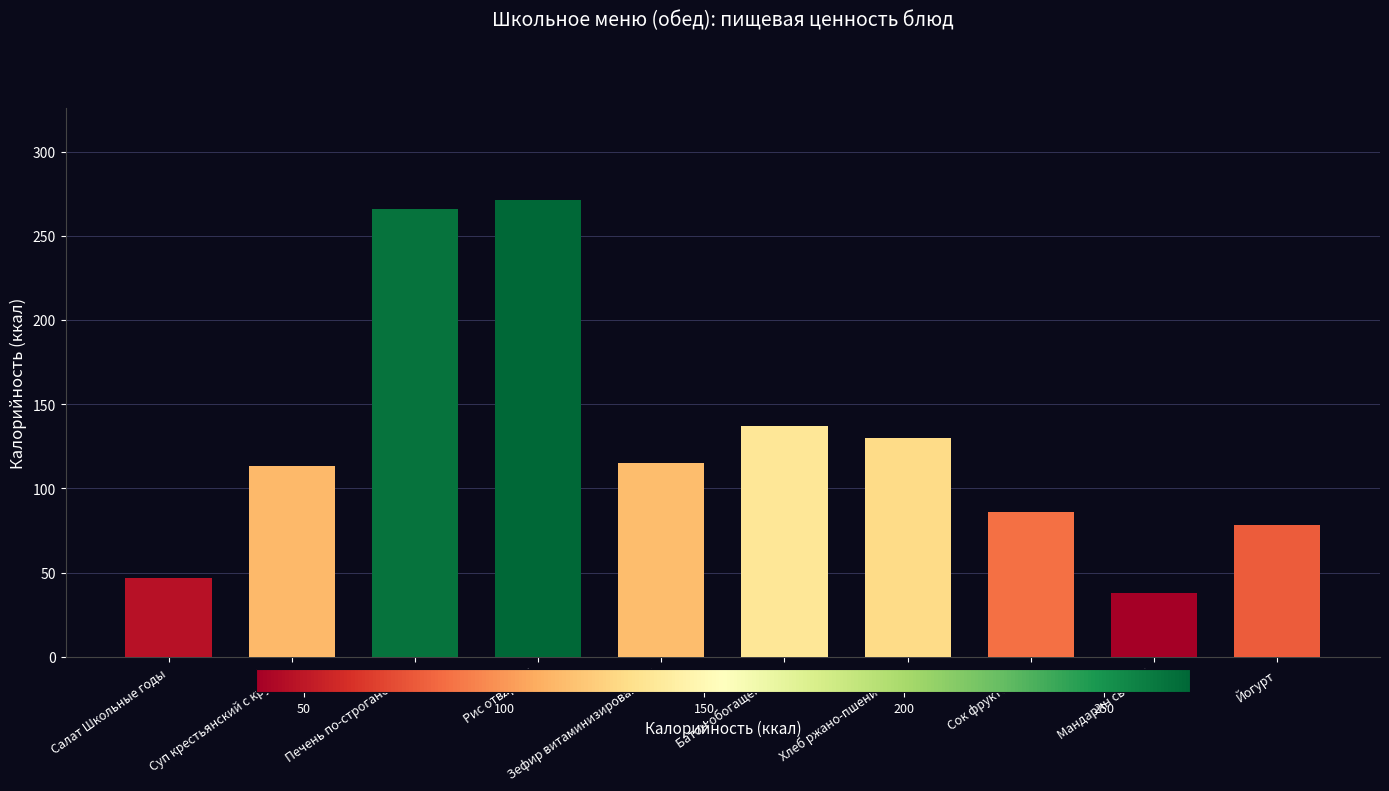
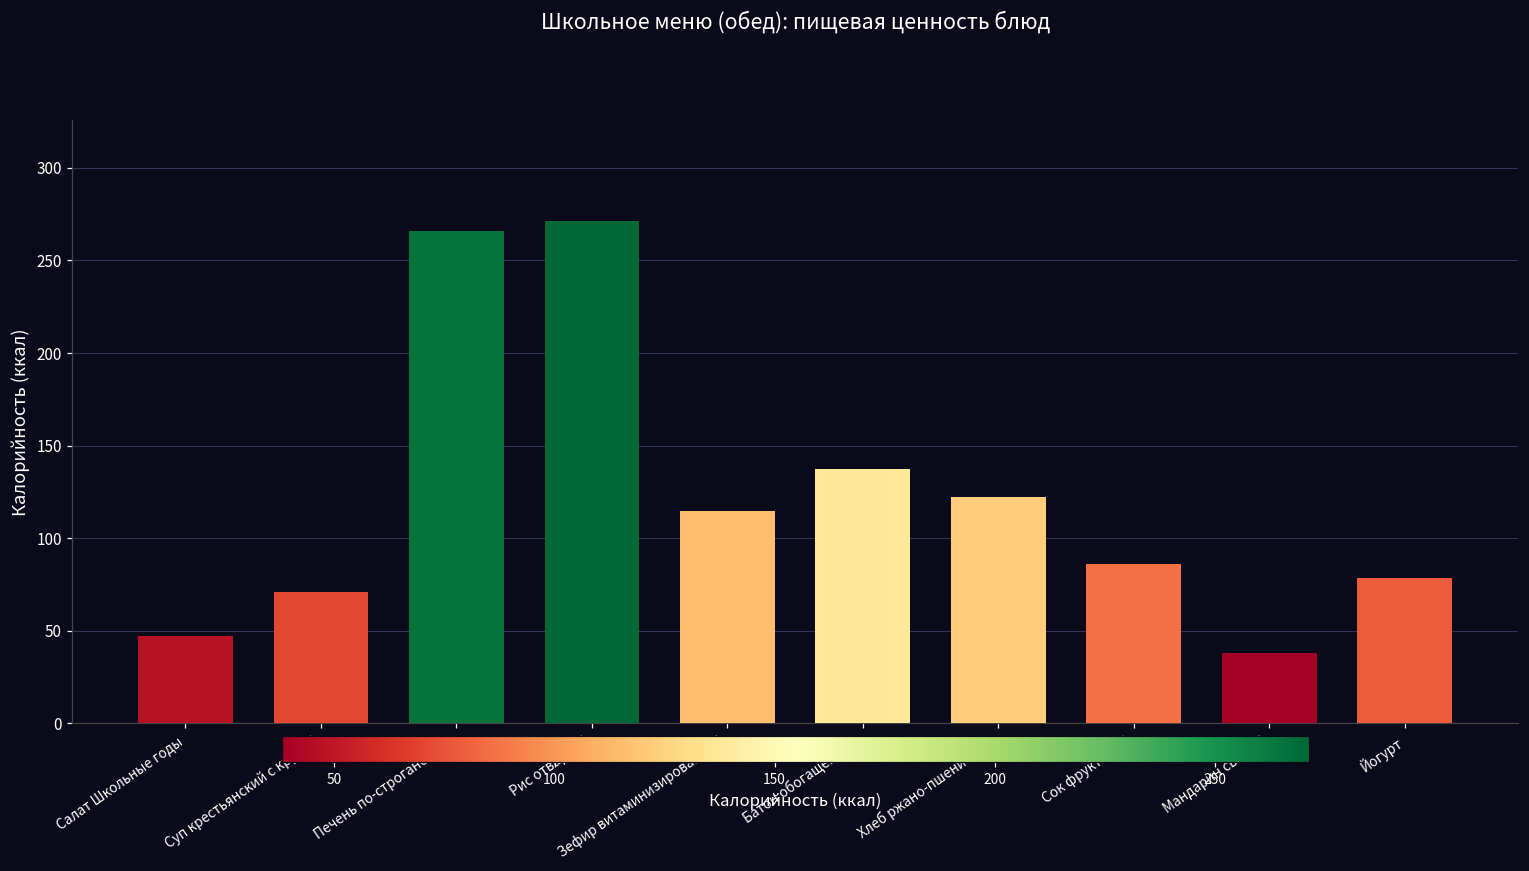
  {
    "Салат Школьные годы": 47,
-   "Суп крестьянский с крупой": 113,
+   "Суп крестьянский с крупой": 71,
    "Печень по-строгановски": 266,
    "Зефир витаминизированный": 115,
-   "Хлеб ржано-пшеничный": 130,
+   "Хлеб ржано-пшеничный": 122,
    "Йогурт": 78
  }
